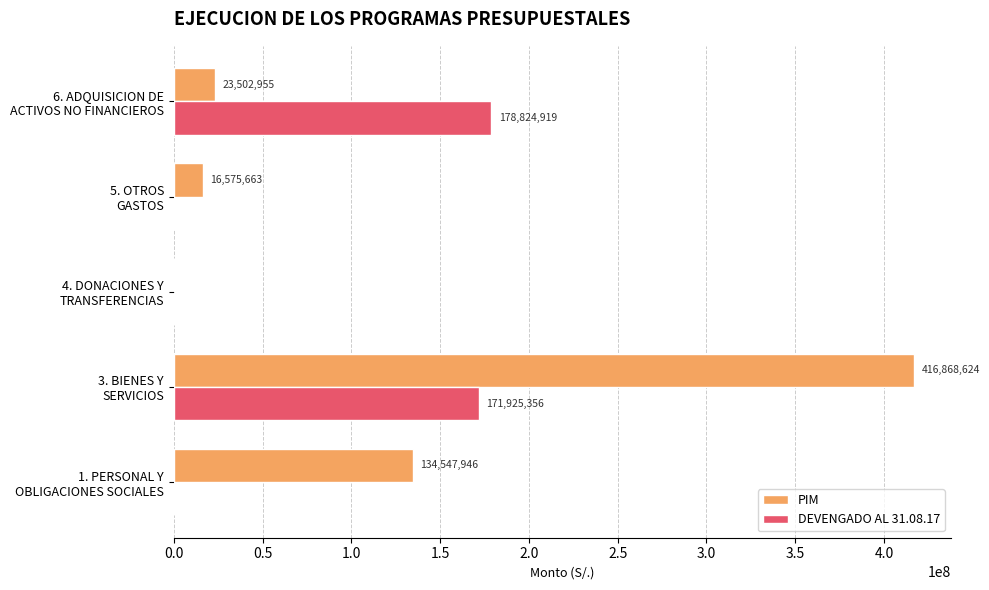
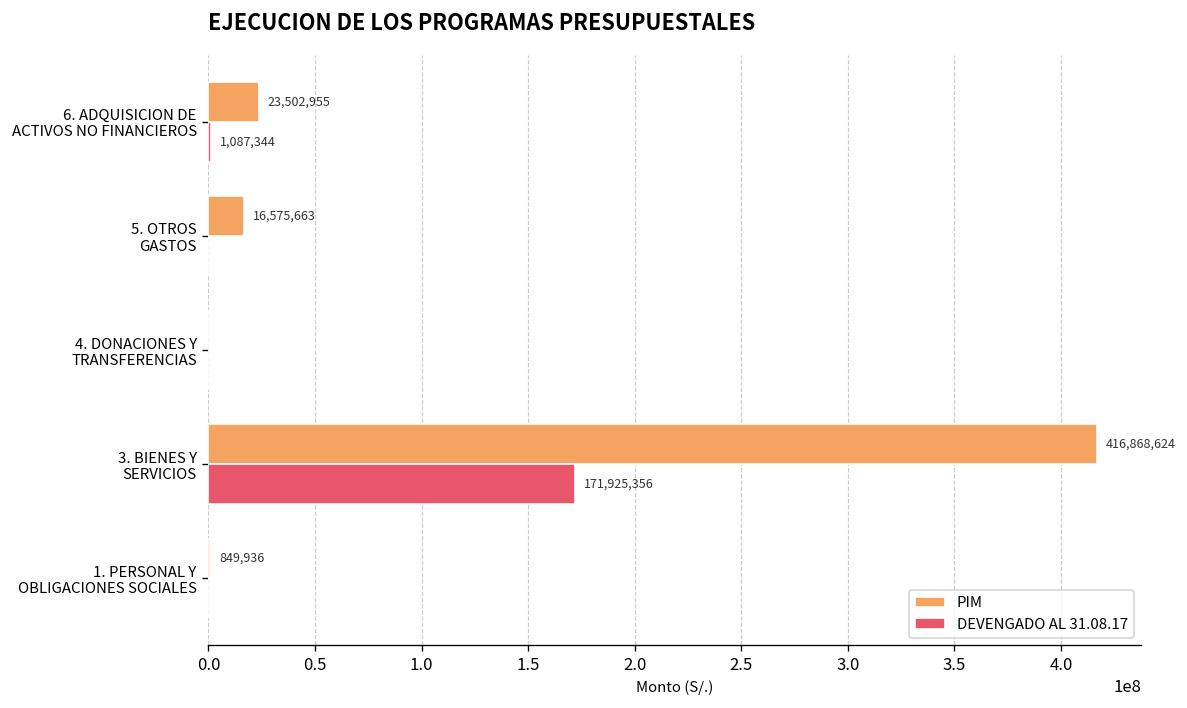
  {
    "PIM": {
      "6. ADQUISICION DE ACTIVOS NO FINANCIEROS": "23,502,955",
      "5. OTROS GASTOS": "16,575,663",
      "3. BIENES Y SERVICIOS": "416,868,624",
-     "1. PERSONAL Y OBLIGACIONES SOCIALES": "134,547,946"
+     "1. PERSONAL Y OBLIGACIONES SOCIALES": "849,936"
    },
    "DEVENGADO AL 31.08.17": {
-     "6. ADQUISICION DE ACTIVOS NO FINANCIEROS": "178,824,919",
+     "6. ADQUISICION DE ACTIVOS NO FINANCIEROS": "1,087,344",
      "3. BIENES Y SERVICIOS": "171,925,356"
    }
  }
